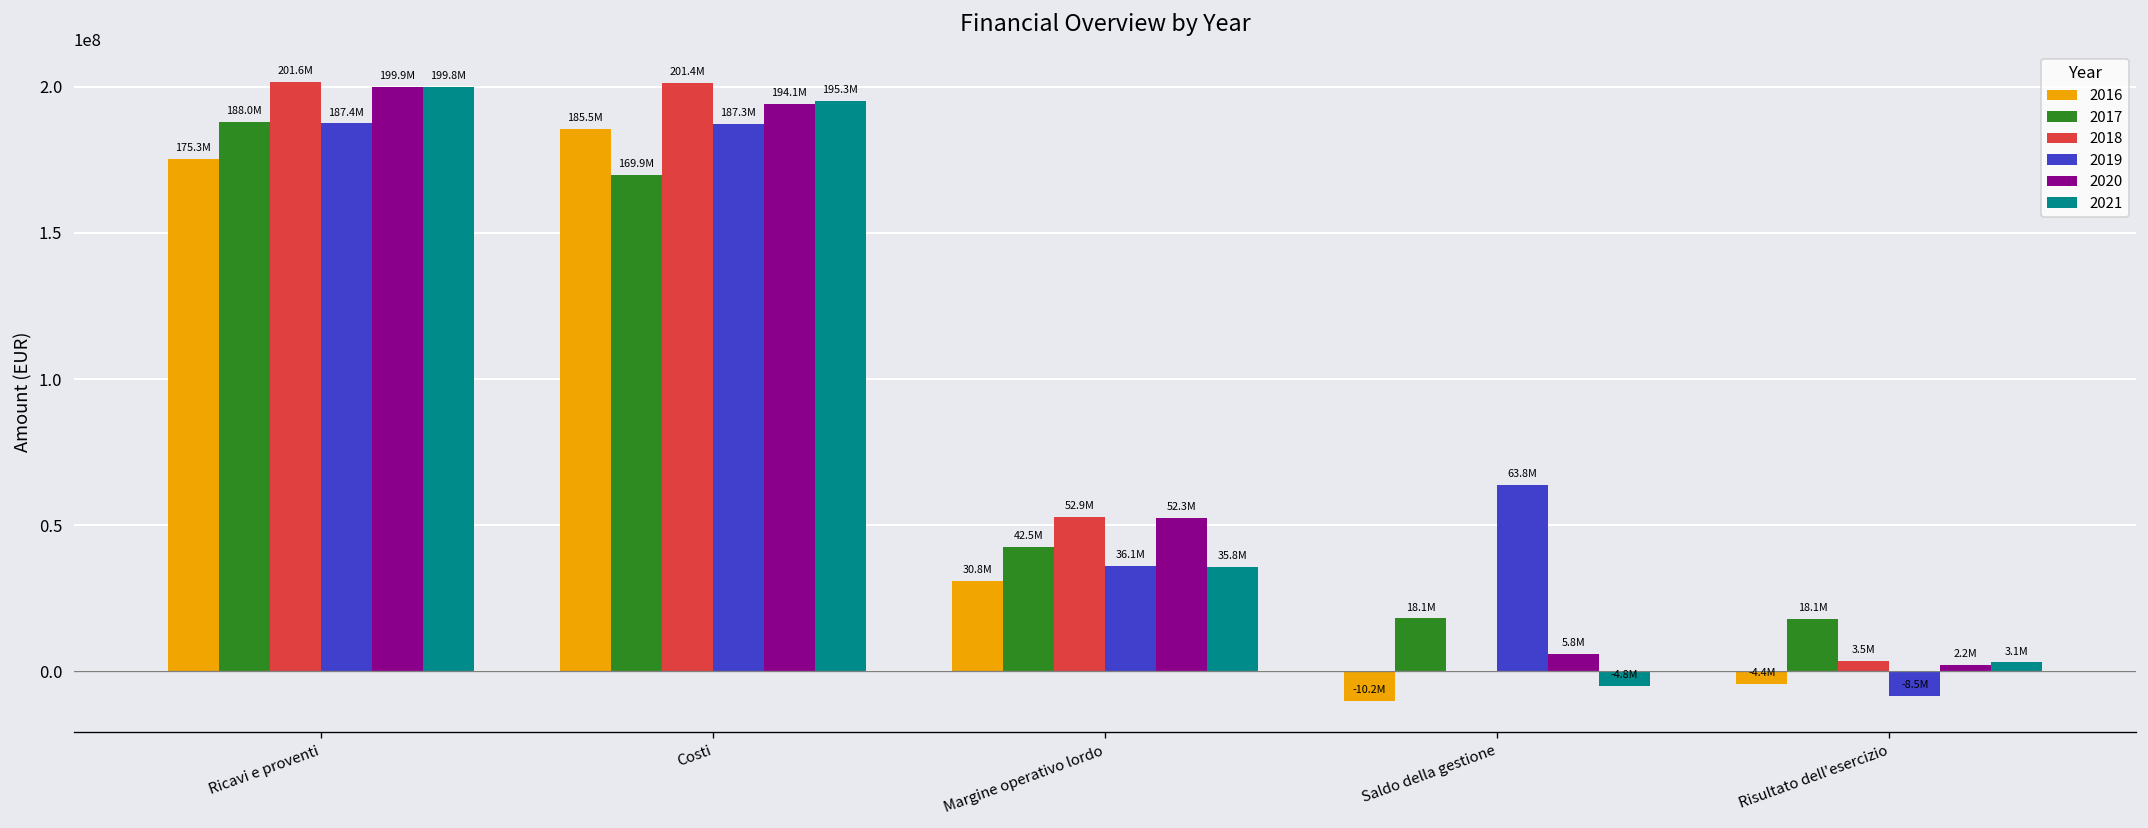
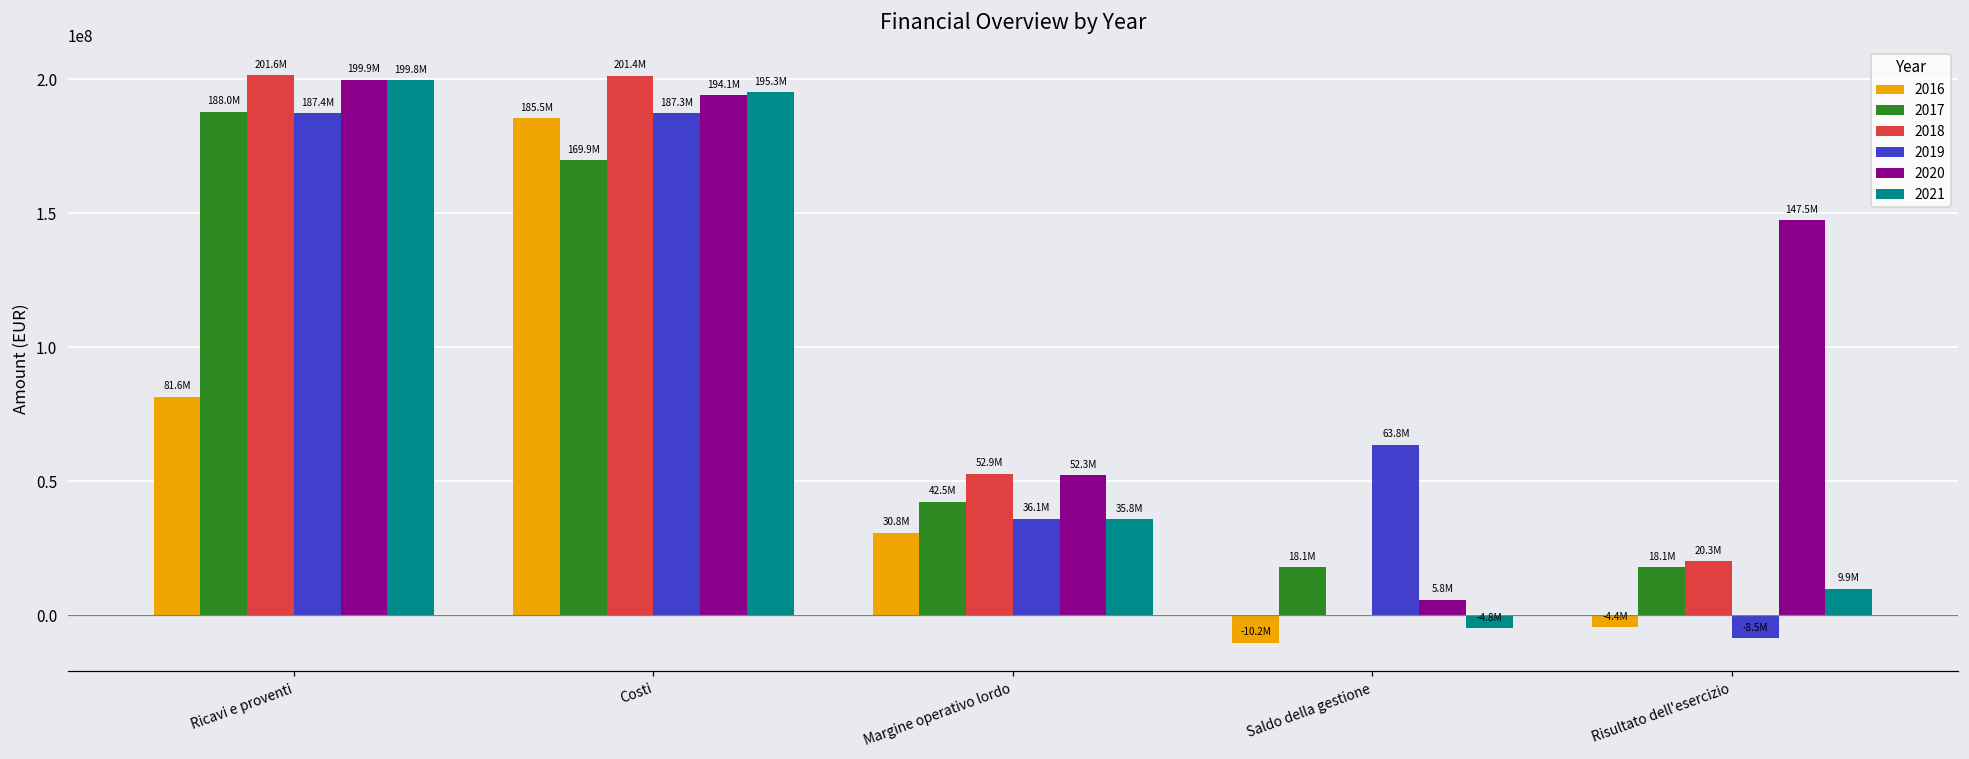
  {
    "2016": {
-     "Ricavi e proventi": "175.3M",
+     "Ricavi e proventi": "81.6M",
      "Costi": "185.5M",
      "Margine operativo lordo": "30.8M",
      "Saldo della gestione": "-10.2M",
      "Risultato dell'esercizio": "-4.4M"
    },
    "2017": {
      "Ricavi e proventi": "188.0M",
      "Costi": "169.9M",
      "Margine operativo lordo": "42.5M",
      "Saldo della gestione": "18.1M",
      "Risultato dell'esercizio": "18.1M"
    },
    "2018": {
      "Ricavi e proventi": "201.6M",
      "Costi": "201.4M",
      "Margine operativo lordo": "52.9M",
-     "Risultato dell'esercizio": "3.5M"
+     "Risultato dell'esercizio": "20.3M"
    },
    "2019": {
      "Ricavi e proventi": "187.4M",
      "Costi": "187.3M",
      "Margine operativo lordo": "36.1M",
      "Saldo della gestione": "63.8M",
      "Risultato dell'esercizio": "-8.5M"
    },
    "2020": {
      "Ricavi e proventi": "199.9M",
      "Costi": "194.1M",
      "Margine operativo lordo": "52.3M",
      "Saldo della gestione": "5.8M",
-     "Risultato dell'esercizio": "2.2M"
+     "Risultato dell'esercizio": "147.5M"
    },
    "2021": {
      "Ricavi e proventi": "199.8M",
      "Costi": "195.3M",
      "Margine operativo lordo": "35.8M",
      "Saldo della gestione": "-4.8M",
-     "Risultato dell'esercizio": "3.1M"
+     "Risultato dell'esercizio": "9.9M"
    }
  }
